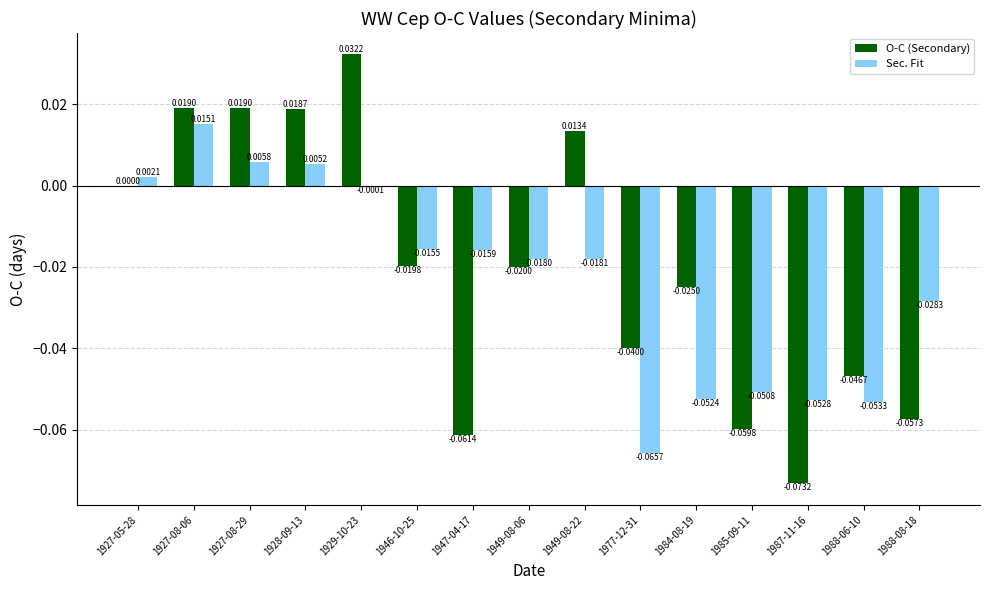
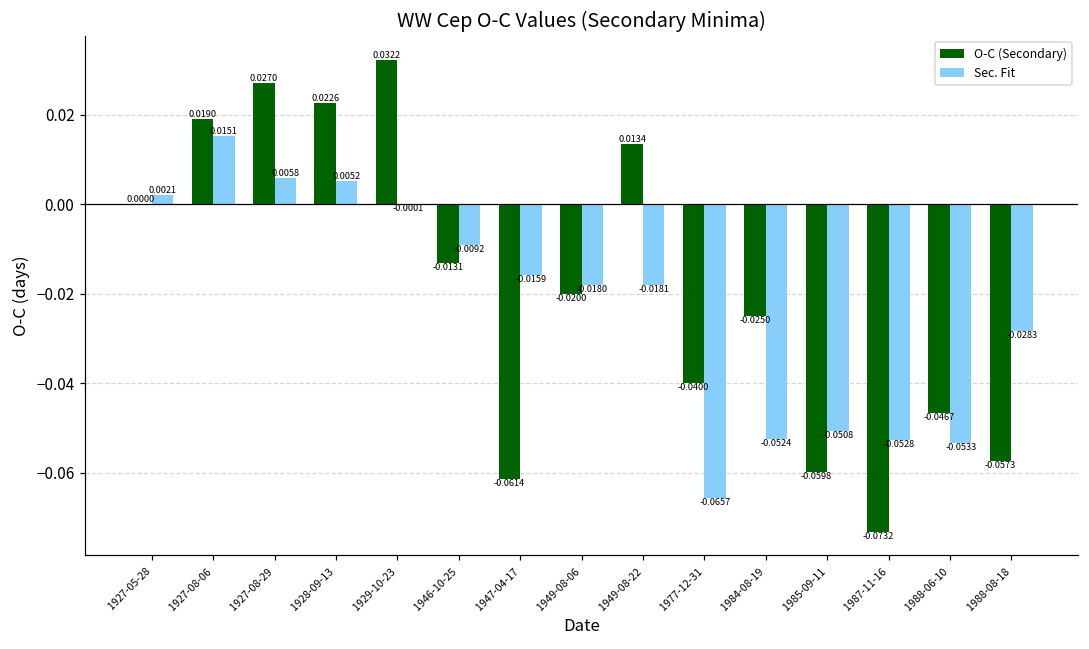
  {
    "O-C (Secondary)": {
      "1927-05-28": 0.0000,
      "1927-08-06": 0.0190,
-     "1927-08-29": 0.0190,
-     "1928-09-13": 0.0187,
+     "1927-08-29": 0.0270,
+     "1928-09-13": 0.0226,
      "1929-10-23": 0.0322,
-     "1946-10-25": -0.0198,
+     "1946-10-25": -0.0131,
      "1947-04-17": -0.0614,
      "1949-08-06": -0.0200,
      "1949-08-22": 0.0134,
      "1977-12-31": -0.0400,
      "1984-08-19": -0.0250,
      "1985-09-11": -0.0598,
      "1987-11-16": -0.0732,
      "1988-06-10": -0.0467,
      "1988-08-18": -0.0573
    },
    "Sec. Fit": {
      "1927-05-28": 0.0021,
      "1927-08-06": 0.0151,
      "1927-08-29": 0.0058,
      "1928-09-13": 0.0052,
      "1929-10-23": -0.0001,
-     "1946-10-25": -0.0155,
+     "1946-10-25": -0.0092,
      "1947-04-17": -0.0159,
      "1949-08-06": -0.0180,
      "1949-08-22": -0.0181,
      "1977-12-31": -0.0657,
      "1984-08-19": -0.0524,
      "1985-09-11": -0.0508,
      "1987-11-16": -0.0528,
      "1988-06-10": -0.0533,
      "1988-08-18": -0.0283
    }
  }
